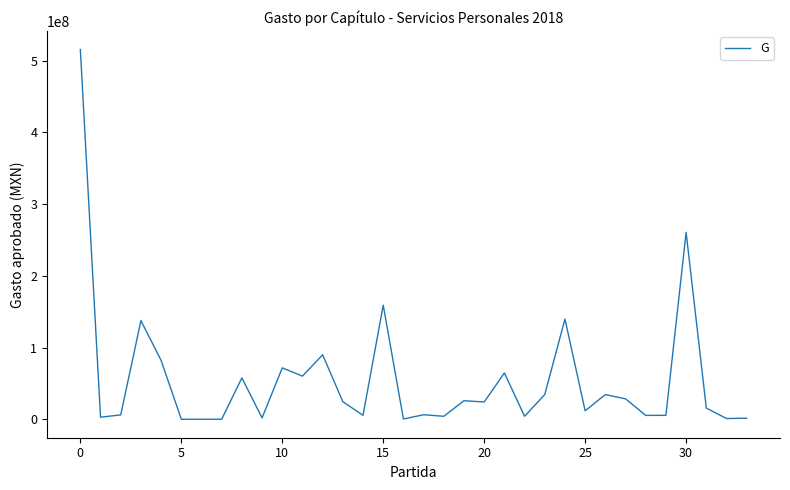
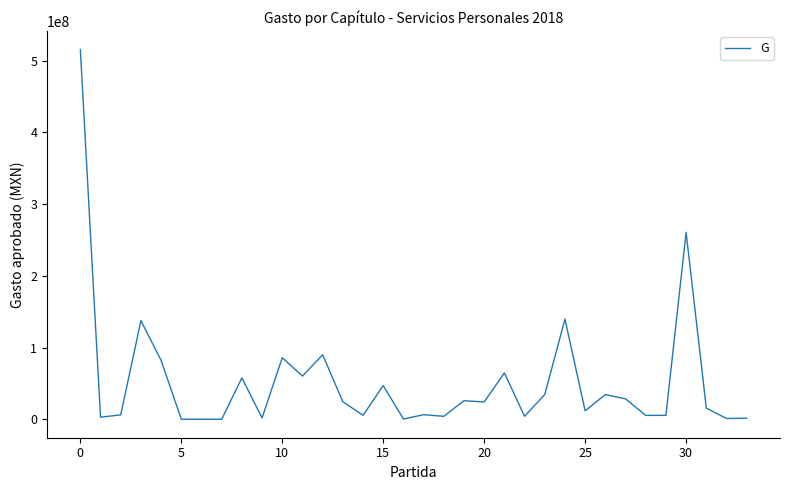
  {
    "0": 520000000,
    "5": 0,
-   "10": 70000000,
-   "15": 160000000,
+   "10": 90000000,
+   "15": 50000000,
    "20": 20000000,
    "25": 10000000,
    "30": 260000000
  }
